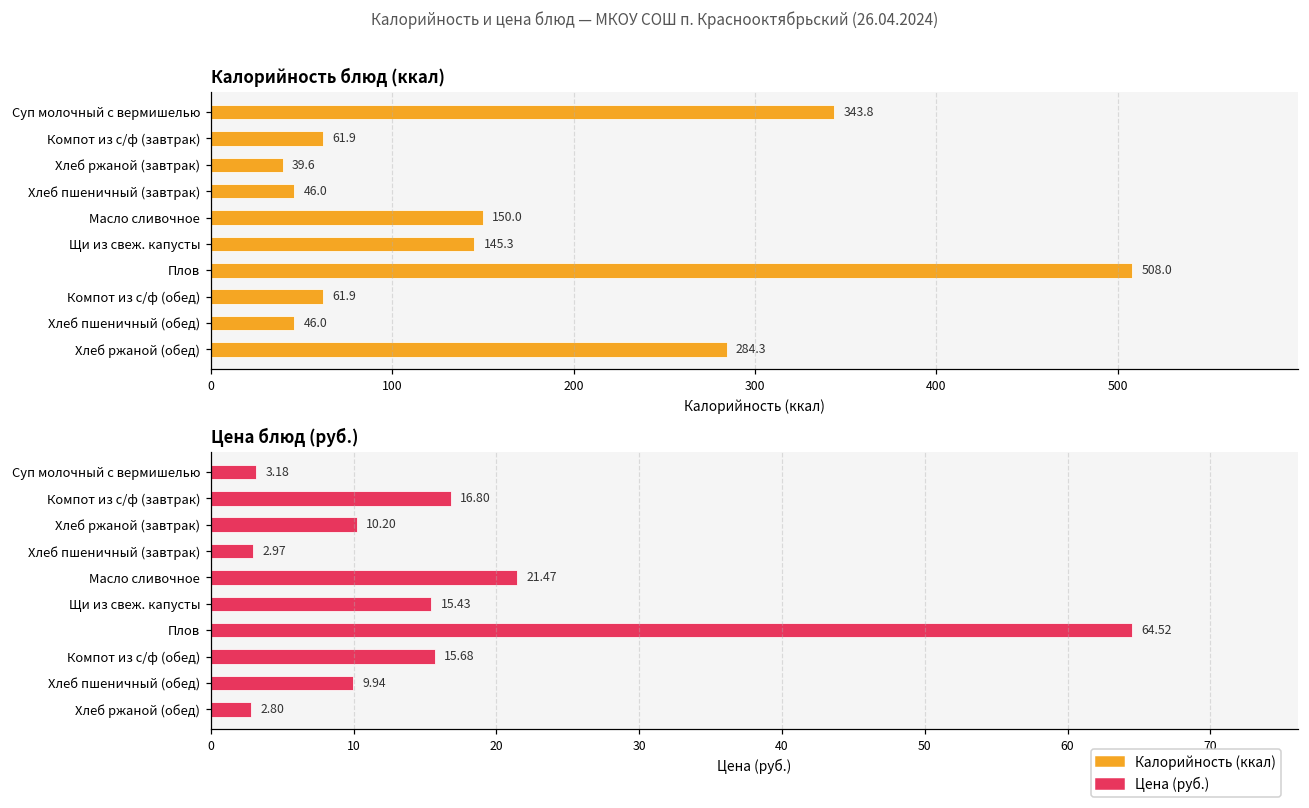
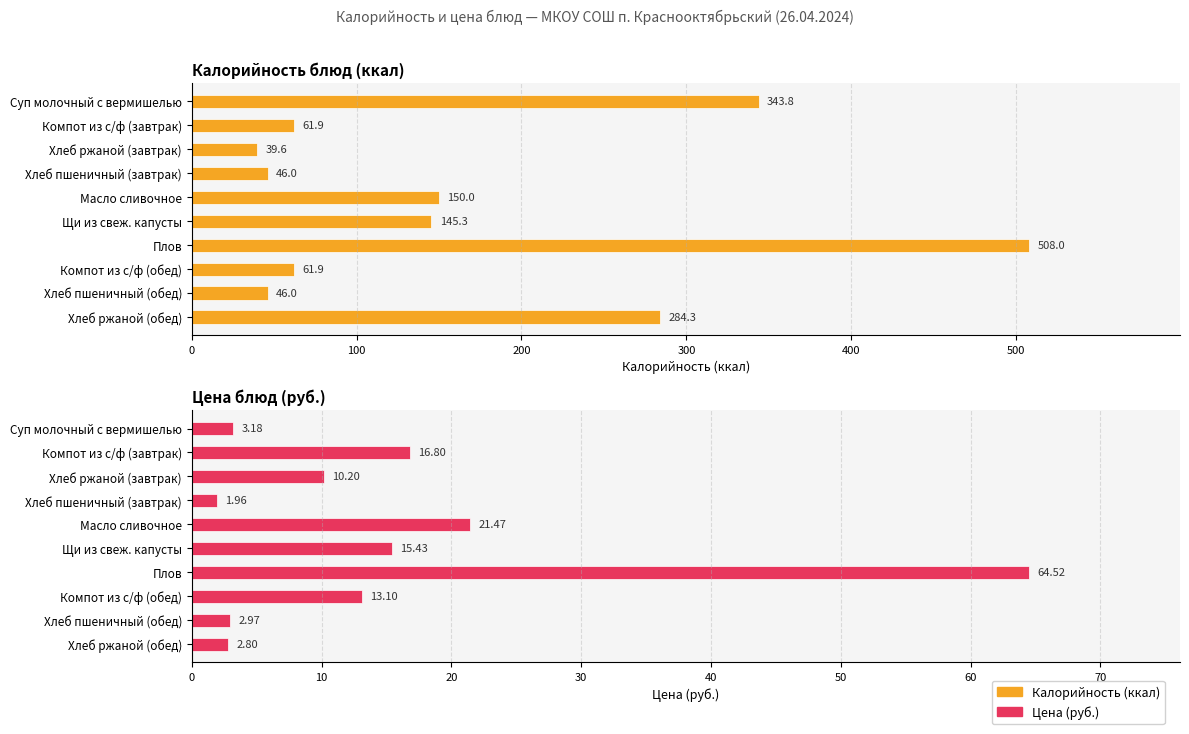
  {
    "Калорийность блюд (ккал)": {
      "Суп молочный с вермишелью": 343.8,
      "Компот из с/ф (завтрак)": 61.9,
      "Хлеб ржаной (завтрак)": 39.6,
      "Хлеб пшеничный (завтрак)": 46.0,
      "Масло сливочное": 150.0,
      "Щи из свеж. капусты": 145.3,
      "Плов": 508.0,
      "Компот из с/ф (обед)": 61.9,
      "Хлеб пшеничный (обед)": 46.0,
      "Хлеб ржаной (обед)": 284.3
    },
    "Цена блюд (руб.)": {
      "Суп молочный с вермишелью": 3.18,
      "Компот из с/ф (завтрак)": 16.80,
      "Хлеб ржаной (завтрак)": 10.20,
-     "Хлеб пшеничный (завтрак)": 2.97,
+     "Хлеб пшеничный (завтрак)": 1.96,
      "Масло сливочное": 21.47,
      "Щи из свеж. капусты": 15.43,
      "Плов": 64.52,
-     "Компот из с/ф (обед)": 15.68,
-     "Хлеб пшеничный (обед)": 9.94,
+     "Компот из с/ф (обед)": 13.10,
+     "Хлеб пшеничный (обед)": 2.97,
      "Хлеб ржаной (обед)": 2.80
    }
  }
